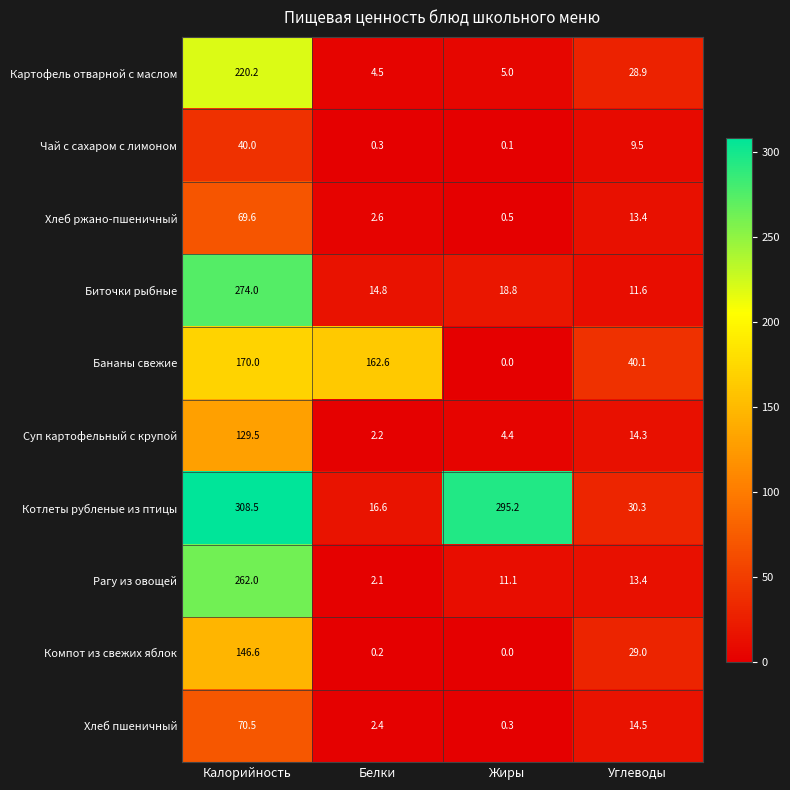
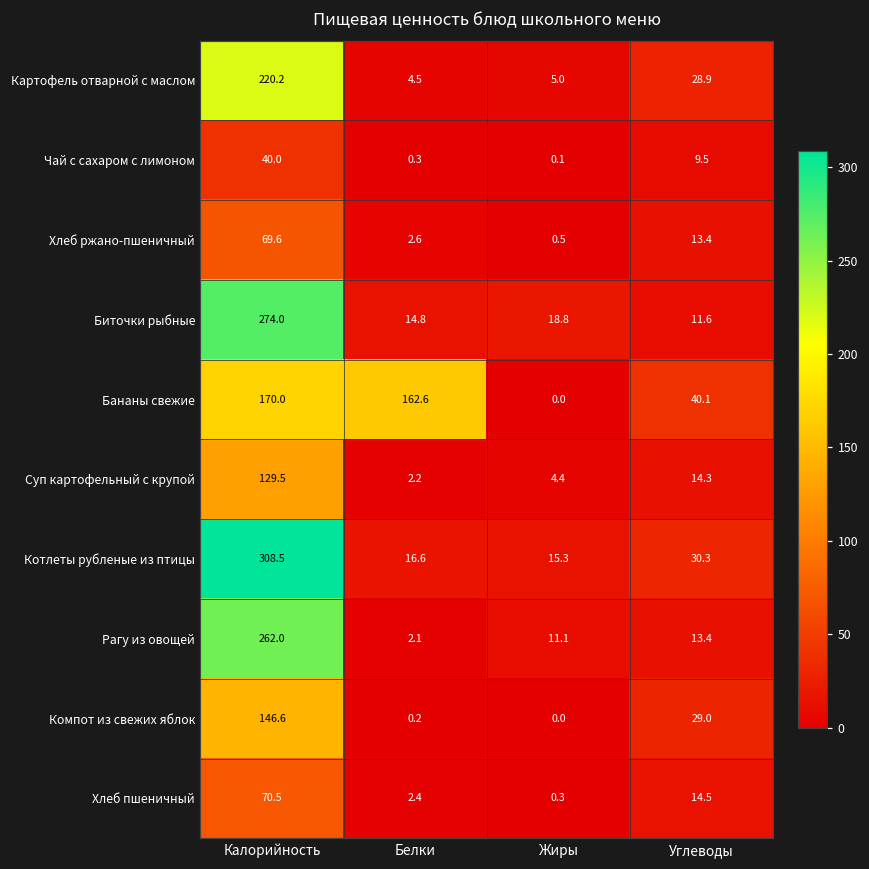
  {
    "Картофель отварной с маслом": {
      "Калорийность": 220.2,
      "Белки": 4.5,
      "Жиры": 5.0,
      "Углеводы": 28.9
    },
    "Чай с сахаром с лимоном": {
      "Калорийность": 40.0,
      "Белки": 0.3,
      "Жиры": 0.1,
      "Углеводы": 9.5
    },
    "Хлеб ржано-пшеничный": {
      "Калорийность": 69.6,
      "Белки": 2.6,
      "Жиры": 0.5,
      "Углеводы": 13.4
    },
    "Биточки рыбные": {
      "Калорийность": 274.0,
      "Белки": 14.8,
      "Жиры": 18.8,
      "Углеводы": 11.6
    },
    "Бананы свежие": {
      "Калорийность": 170.0,
      "Белки": 162.6,
      "Жиры": 0.0,
      "Углеводы": 40.1
    },
    "Суп картофельный с крупой": {
      "Калорийность": 129.5,
      "Белки": 2.2,
      "Жиры": 4.4,
      "Углеводы": 14.3
    },
    "Котлеты рубленые из птицы": {
      "Калорийность": 308.5,
      "Белки": 16.6,
-     "Жиры": 295.2,
+     "Жиры": 15.3,
      "Углеводы": 30.3
    },
    "Рагу из овощей": {
      "Калорийность": 262.0,
      "Белки": 2.1,
      "Жиры": 11.1,
      "Углеводы": 13.4
    },
    "Компот из свежих яблок": {
      "Калорийность": 146.6,
      "Белки": 0.2,
      "Жиры": 0.0,
      "Углеводы": 29.0
    },
    "Хлеб пшеничный": {
      "Калорийность": 70.5,
      "Белки": 2.4,
      "Жиры": 0.3,
      "Углеводы": 14.5
    }
  }
